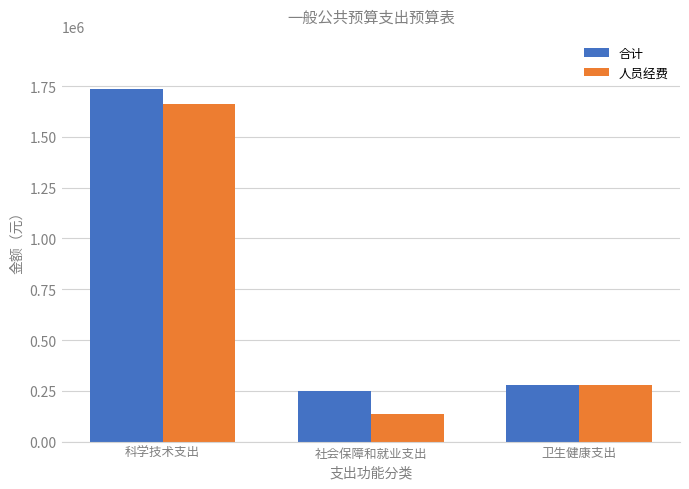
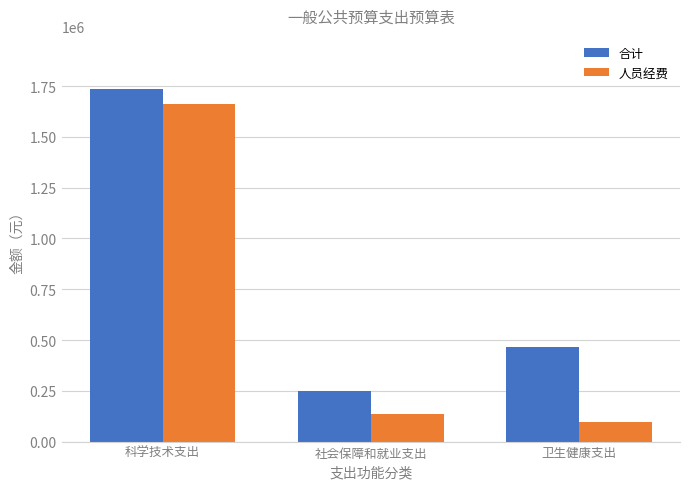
  {
    "合计": {
      "科学技术支出": 1740000,
      "社会保障和就业支出": 250000,
-     "卫生健康支出": 280000
+     "卫生健康支出": 470000
    },
    "人员经费": {
      "科学技术支出": 1660000,
      "社会保障和就业支出": 140000,
-     "卫生健康支出": 280000
+     "卫生健康支出": 100000
    }
  }
